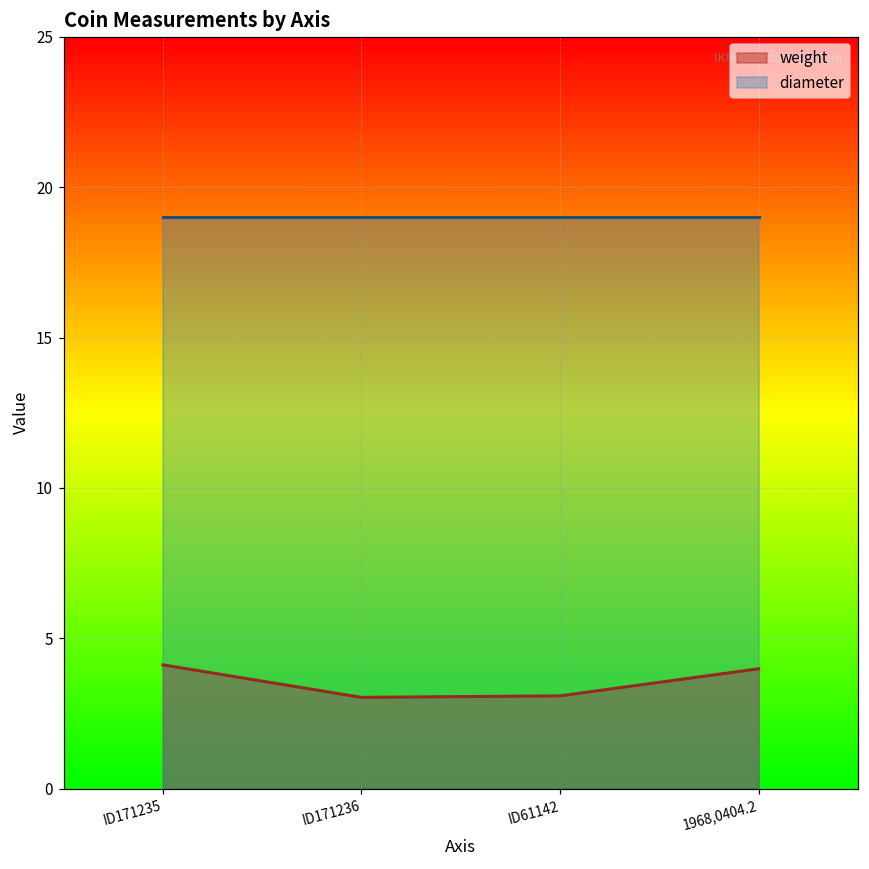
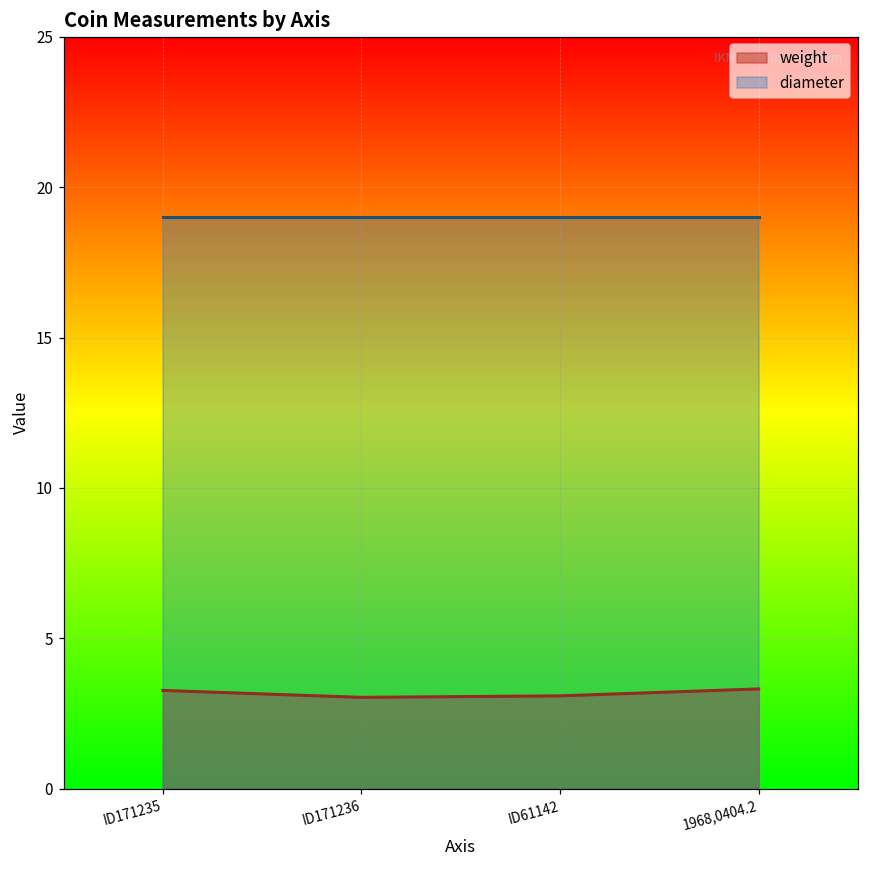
  {
    "weight": {
-     "ID171235": 4.1,
+     "ID171235": 3.3,
      "ID171236": 3.0,
      "ID61142": 3.1,
-     "1968,0404.2": 4.0
+     "1968,0404.2": 3.3
    },
    "diameter": {
      "ID171235": 19.0,
      "ID171236": 19.0,
      "ID61142": 19.0,
      "1968,0404.2": 19.0
    }
  }
